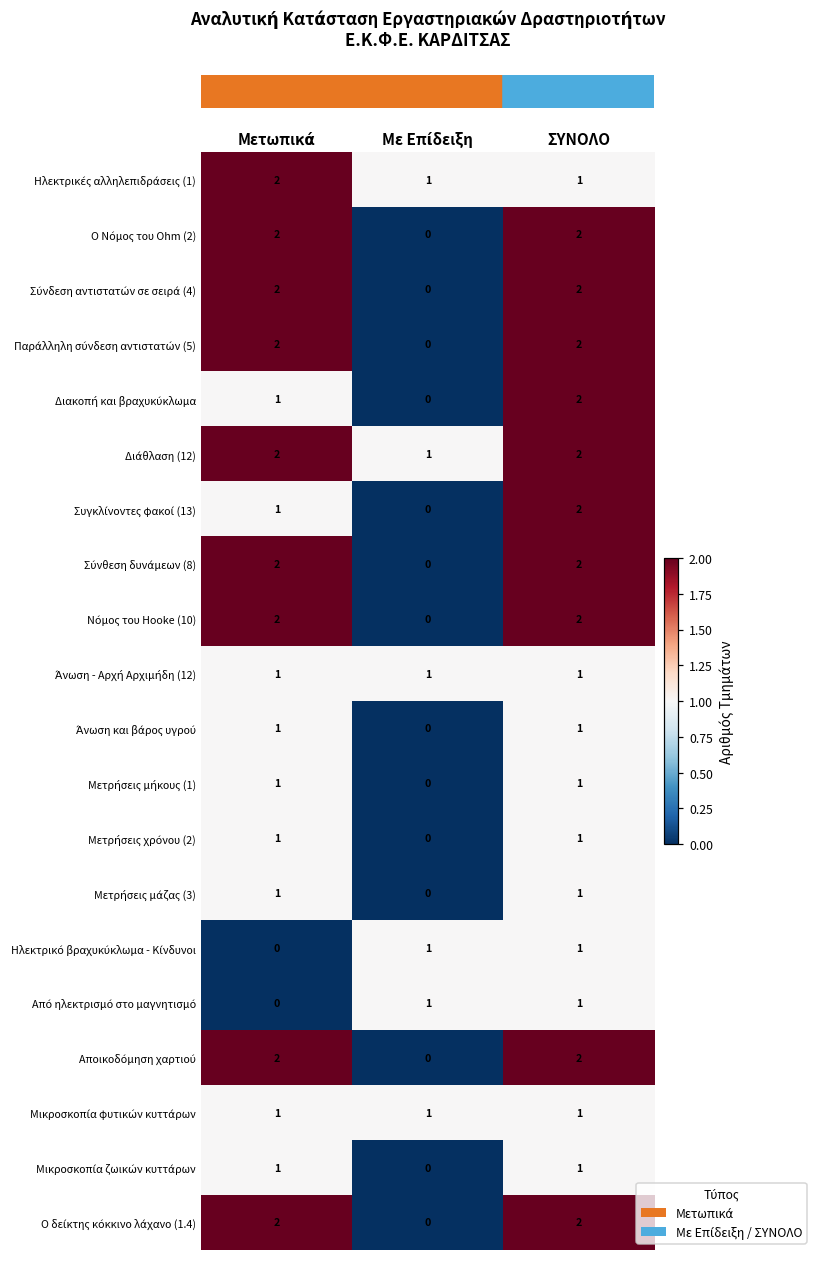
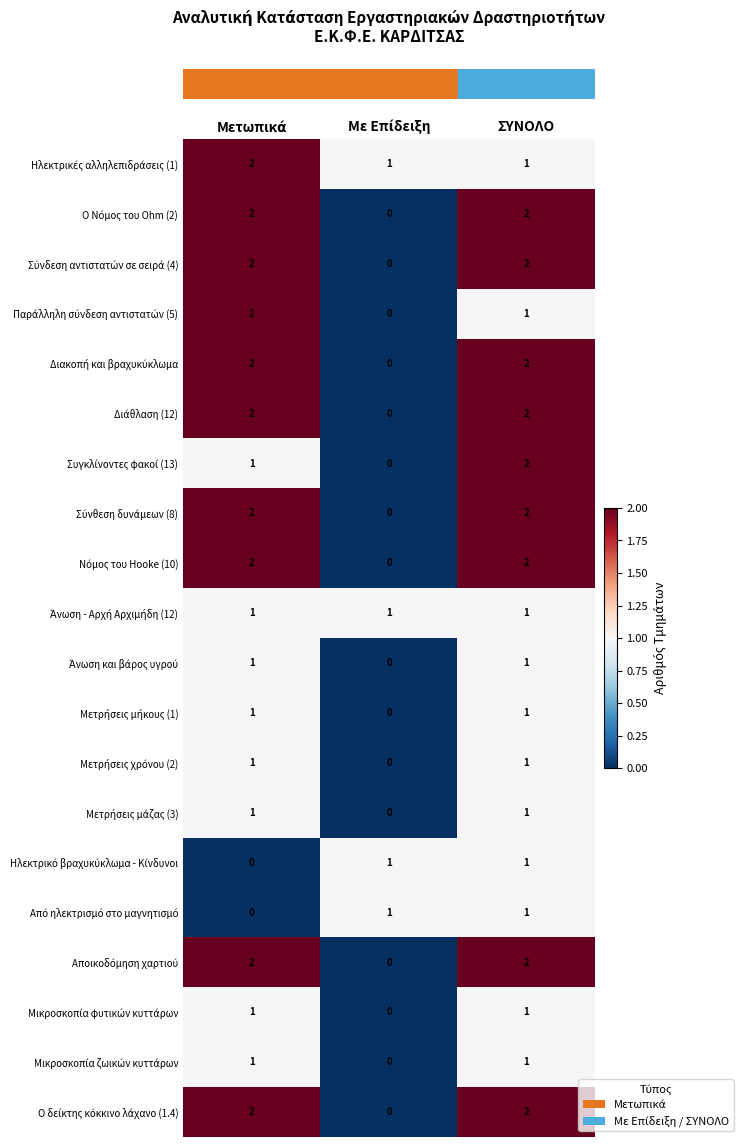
  {
    "Ηλεκτρικές αλληλεπιδράσεις (1)": {
      "Μετωπικά": 2,
      "Με Επίδειξη": 1,
      "ΣΥΝΟΛΟ": 1
    },
    "Ο Νόμος του Ohm (2)": {
      "Μετωπικά": 2,
      "Με Επίδειξη": 0,
      "ΣΥΝΟΛΟ": 2
    },
    "Σύνδεση αντιστατών σε σειρά (4)": {
      "Μετωπικά": 2,
      "Με Επίδειξη": 0,
      "ΣΥΝΟΛΟ": 2
    },
    "Παράλληλη σύνδεση αντιστατών (5)": {
      "Μετωπικά": 2,
      "Με Επίδειξη": 0,
-     "ΣΥΝΟΛΟ": 2
+     "ΣΥΝΟΛΟ": 1
    },
    "Διακοπή και βραχυκύκλωμα": {
-     "Μετωπικά": 1,
+     "Μετωπικά": 2,
      "Με Επίδειξη": 0,
      "ΣΥΝΟΛΟ": 2
    },
    "Διάθλαση (12)": {
      "Μετωπικά": 2,
-     "Με Επίδειξη": 1,
+     "Με Επίδειξη": 0,
      "ΣΥΝΟΛΟ": 2
    },
    "Συγκλίνοντες φακοί (13)": {
      "Μετωπικά": 1,
      "Με Επίδειξη": 0,
      "ΣΥΝΟΛΟ": 2
    },
    "Σύνθεση δυνάμεων (8)": {
      "Μετωπικά": 2,
      "Με Επίδειξη": 0,
      "ΣΥΝΟΛΟ": 2
    },
    "Νόμος του Hooke (10)": {
      "Μετωπικά": 2,
      "Με Επίδειξη": 0,
      "ΣΥΝΟΛΟ": 2
    },
    "Άνωση - Αρχή Αρχιμήδη (12)": {
      "Μετωπικά": 1,
      "Με Επίδειξη": 1,
      "ΣΥΝΟΛΟ": 1
    },
    "Άνωση και βάρος υγρού": {
      "Μετωπικά": 1,
      "Με Επίδειξη": 0,
      "ΣΥΝΟΛΟ": 1
    },
    "Μετρήσεις μήκους (1)": {
      "Μετωπικά": 1,
      "Με Επίδειξη": 0,
      "ΣΥΝΟΛΟ": 1
    },
    "Μετρήσεις χρόνου (2)": {
      "Μετωπικά": 1,
      "Με Επίδειξη": 0,
      "ΣΥΝΟΛΟ": 1
    },
    "Μετρήσεις μάζας (3)": {
      "Μετωπικά": 1,
      "Με Επίδειξη": 0,
      "ΣΥΝΟΛΟ": 1
    },
    "Ηλεκτρικό βραχυκύκλωμα - Κίνδυνοι": {
      "Μετωπικά": 0,
      "Με Επίδειξη": 1,
      "ΣΥΝΟΛΟ": 1
    },
    "Από ηλεκτρισμό στο μαγνητισμό": {
      "Μετωπικά": 0,
      "Με Επίδειξη": 1,
      "ΣΥΝΟΛΟ": 1
    },
    "Αποικοδόμηση χαρτιού": {
      "Μετωπικά": 2,
      "Με Επίδειξη": 0,
      "ΣΥΝΟΛΟ": 2
    },
    "Μικροσκοπία φυτικών κυττάρων": {
      "Μετωπικά": 1,
-     "Με Επίδειξη": 1,
+     "Με Επίδειξη": 0,
      "ΣΥΝΟΛΟ": 1
    },
    "Μικροσκοπία ζωικών κυττάρων": {
      "Μετωπικά": 1,
      "Με Επίδειξη": 0,
      "ΣΥΝΟΛΟ": 1
    },
    "Ο δείκτης κόκκινο λάχανο (1.4)": {
      "Μετωπικά": 2,
      "Με Επίδειξη": 0,
      "ΣΥΝΟΛΟ": 2
    }
  }
